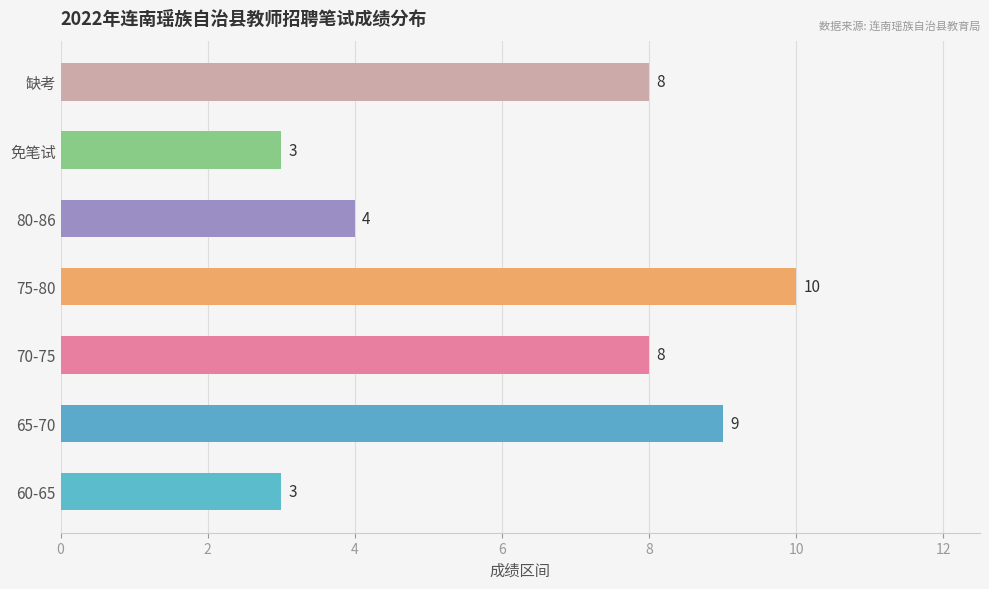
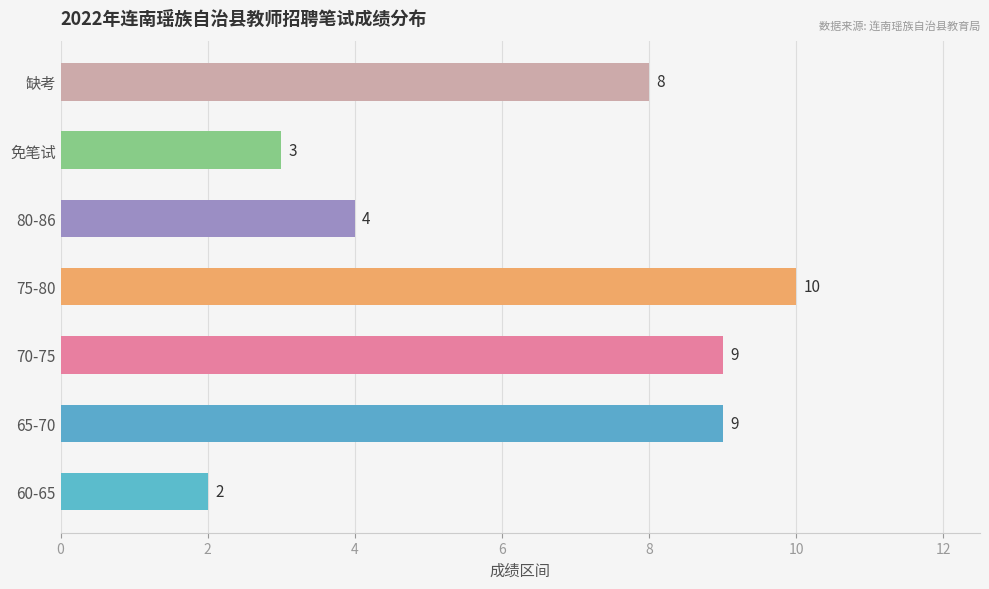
  {
    "缺考": 8,
    "免笔试": 3,
    "80-86": 4,
    "75-80": 10,
-   "70-75": 8,
+   "70-75": 9,
    "65-70": 9,
-   "60-65": 3
+   "60-65": 2
  }
